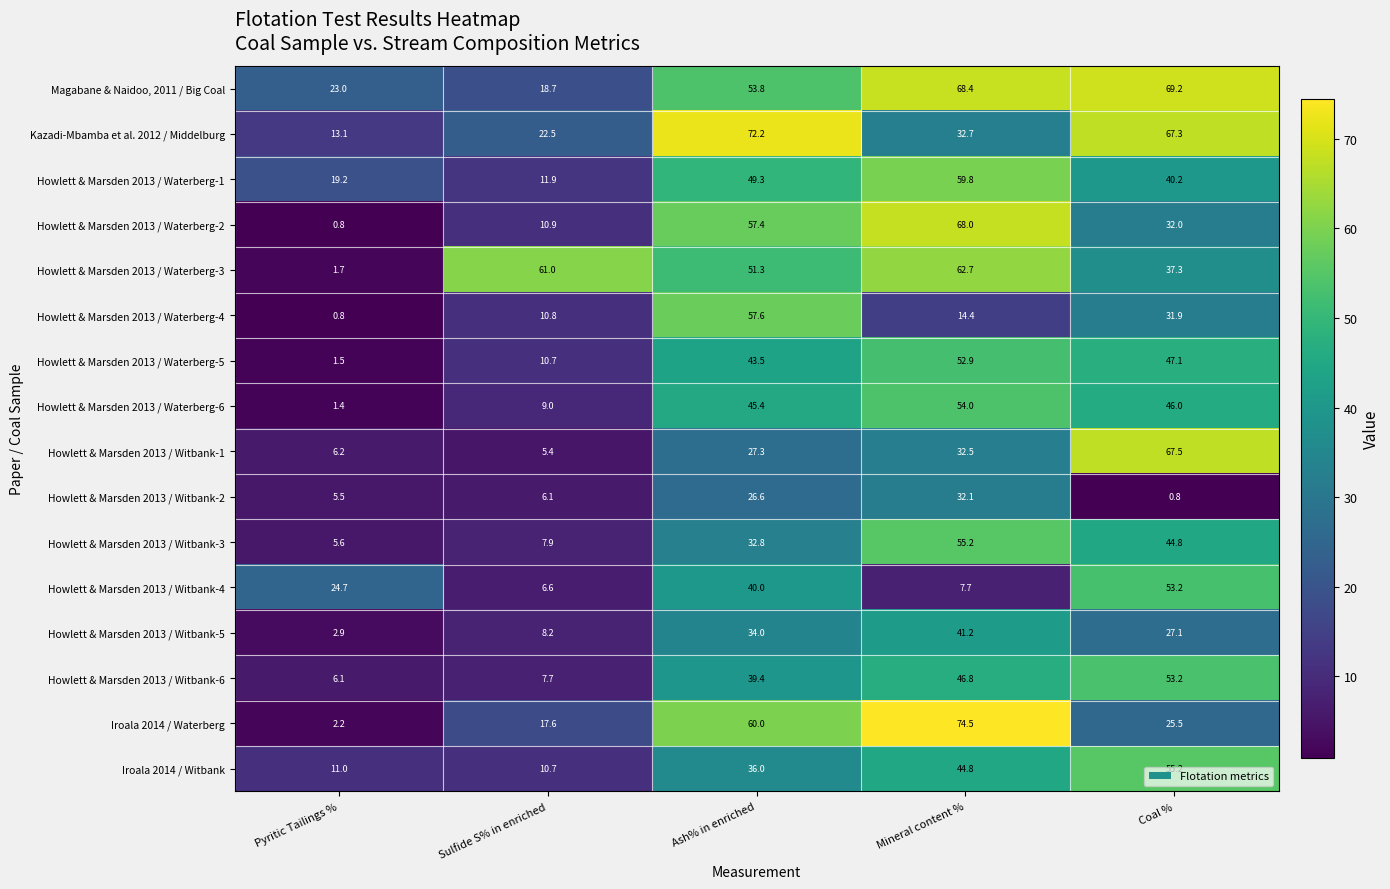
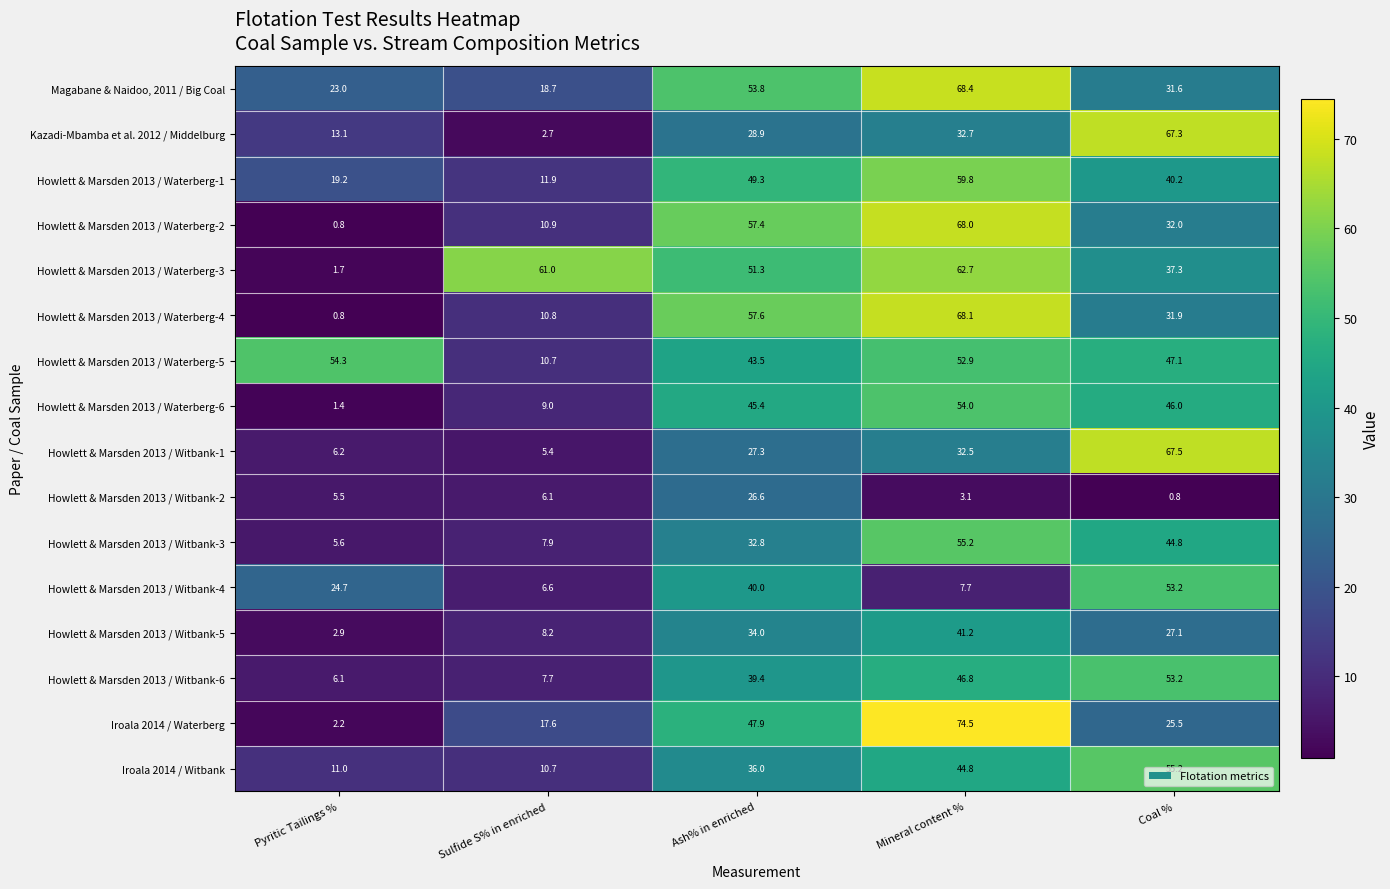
  {
    "Magabane & Naidoo, 2011 / Big Coal": {
      "Pyritic Tailings %": 23.0,
      "Sulfide S% in enriched": 18.7,
      "Ash% in enriched": 53.8,
      "Mineral content %": 68.4,
-     "Coal %": 69.2
+     "Coal %": 31.6
    },
    "Kazadi-Mbamba et al. 2012 / Middelburg": {
      "Pyritic Tailings %": 13.1,
-     "Sulfide S% in enriched": 22.5,
-     "Ash% in enriched": 72.2,
+     "Sulfide S% in enriched": 2.7,
+     "Ash% in enriched": 28.9,
      "Mineral content %": 32.7,
      "Coal %": 67.3
    },
    "Howlett & Marsden 2013 / Waterberg-1": {
      "Pyritic Tailings %": 19.2,
      "Sulfide S% in enriched": 11.9,
      "Ash% in enriched": 49.3,
      "Mineral content %": 59.8,
      "Coal %": 40.2
    },
    "Howlett & Marsden 2013 / Waterberg-2": {
      "Pyritic Tailings %": 0.8,
      "Sulfide S% in enriched": 10.9,
      "Ash% in enriched": 57.4,
      "Mineral content %": 68.0,
      "Coal %": 32.0
    },
    "Howlett & Marsden 2013 / Waterberg-3": {
      "Pyritic Tailings %": 1.7,
      "Sulfide S% in enriched": 61.0,
      "Ash% in enriched": 51.3,
      "Mineral content %": 62.7,
      "Coal %": 37.3
    },
    "Howlett & Marsden 2013 / Waterberg-4": {
      "Pyritic Tailings %": 0.8,
      "Sulfide S% in enriched": 10.8,
      "Ash% in enriched": 57.6,
-     "Mineral content %": 14.4,
+     "Mineral content %": 68.1,
      "Coal %": 31.9
    },
    "Howlett & Marsden 2013 / Waterberg-5": {
-     "Pyritic Tailings %": 1.5,
+     "Pyritic Tailings %": 54.3,
      "Sulfide S% in enriched": 10.7,
      "Ash% in enriched": 43.5,
      "Mineral content %": 52.9,
      "Coal %": 47.1
    },
    "Howlett & Marsden 2013 / Waterberg-6": {
      "Pyritic Tailings %": 1.4,
      "Sulfide S% in enriched": 9.0,
      "Ash% in enriched": 45.4,
      "Mineral content %": 54.0,
      "Coal %": 46.0
    },
    "Howlett & Marsden 2013 / Witbank-1": {
      "Pyritic Tailings %": 6.2,
      "Sulfide S% in enriched": 5.4,
      "Ash% in enriched": 27.3,
      "Mineral content %": 32.5,
      "Coal %": 67.5
    },
    "Howlett & Marsden 2013 / Witbank-2": {
      "Pyritic Tailings %": 5.5,
      "Sulfide S% in enriched": 6.1,
      "Ash% in enriched": 26.6,
-     "Mineral content %": 32.1,
+     "Mineral content %": 3.1,
      "Coal %": 0.8
    },
    "Howlett & Marsden 2013 / Witbank-3": {
      "Pyritic Tailings %": 5.6,
      "Sulfide S% in enriched": 7.9,
      "Ash% in enriched": 32.8,
      "Mineral content %": 55.2,
      "Coal %": 44.8
    },
    "Howlett & Marsden 2013 / Witbank-4": {
      "Pyritic Tailings %": 24.7,
      "Sulfide S% in enriched": 6.6,
      "Ash% in enriched": 40.0,
      "Mineral content %": 7.7,
      "Coal %": 53.2
    },
    "Howlett & Marsden 2013 / Witbank-5": {
      "Pyritic Tailings %": 2.9,
      "Sulfide S% in enriched": 8.2,
      "Ash% in enriched": 34.0,
      "Mineral content %": 41.2,
      "Coal %": 27.1
    },
    "Howlett & Marsden 2013 / Witbank-6": {
      "Pyritic Tailings %": 6.1,
      "Sulfide S% in enriched": 7.7,
      "Ash% in enriched": 39.4,
      "Mineral content %": 46.8,
      "Coal %": 53.2
    },
    "Iroala 2014 / Waterberg": {
      "Pyritic Tailings %": 2.2,
      "Sulfide S% in enriched": 17.6,
-     "Ash% in enriched": 60.0,
+     "Ash% in enriched": 47.9,
      "Mineral content %": 74.5,
      "Coal %": 25.5
    },
    "Iroala 2014 / Witbank": {
      "Pyritic Tailings %": 11.0,
      "Sulfide S% in enriched": 10.7,
      "Ash% in enriched": 36.0,
      "Mineral content %": 44.8
    }
  }
